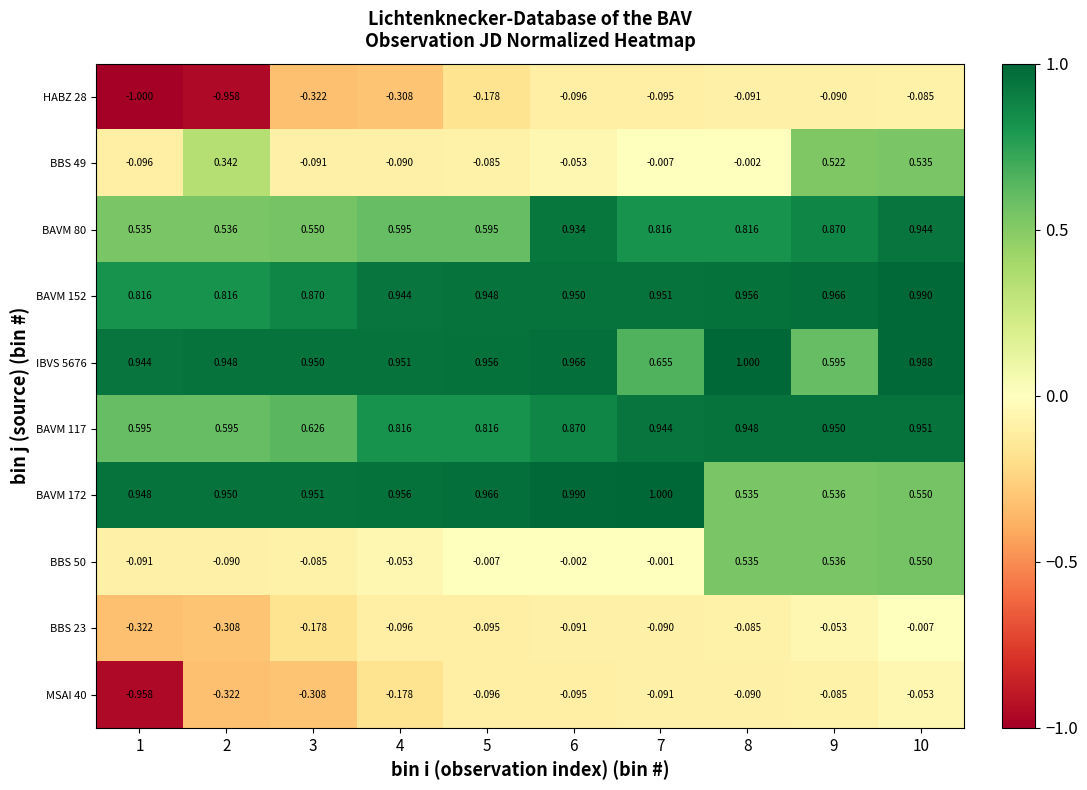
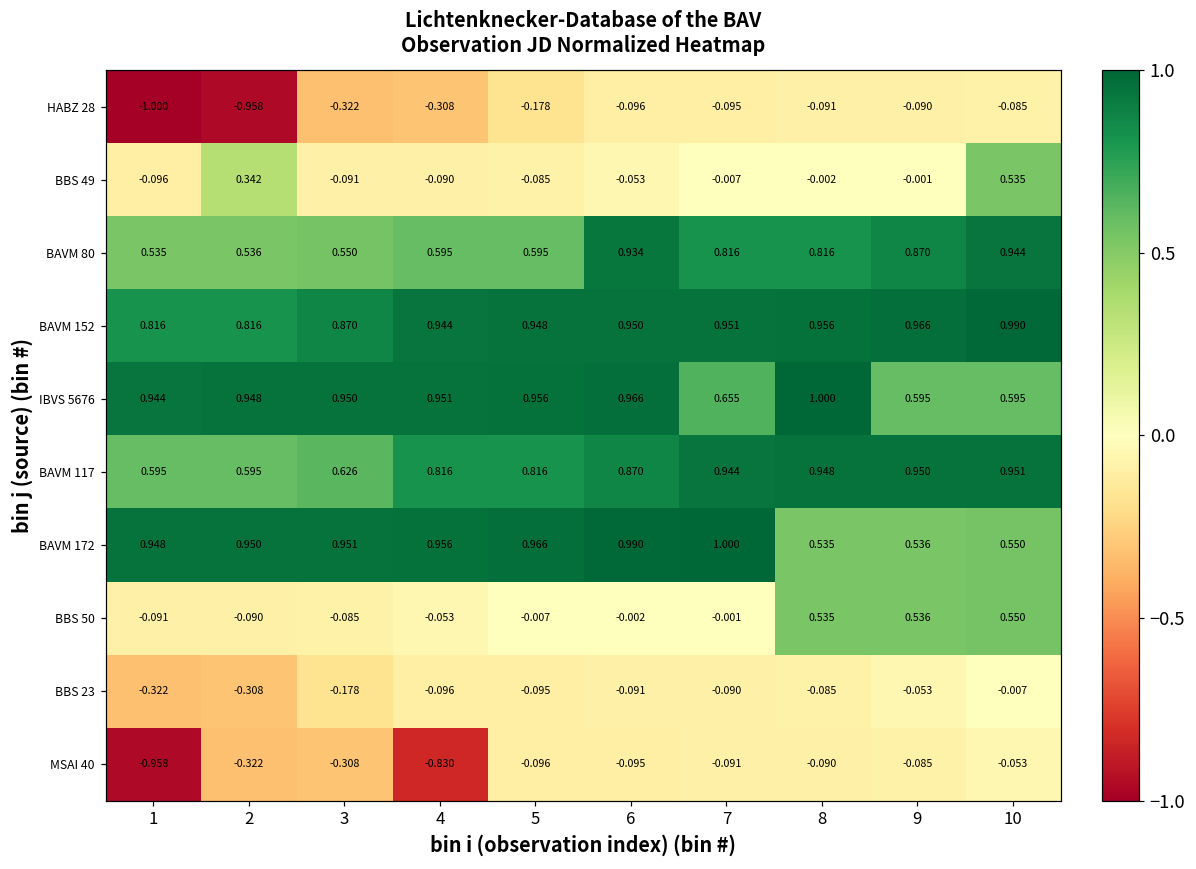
  {
    "HABZ 28": {
      "1": -1.000,
      "2": -0.958,
      "3": -0.322,
      "4": -0.308,
      "5": -0.178,
      "6": -0.096,
      "7": -0.095,
      "8": -0.091,
      "9": -0.090,
      "10": -0.085
    },
    "BBS 49": {
      "1": -0.096,
      "2": 0.342,
      "3": -0.091,
      "4": -0.090,
      "5": -0.085,
      "6": -0.053,
      "7": -0.007,
      "8": -0.002,
-     "9": 0.522,
+     "9": -0.001,
      "10": 0.535
    },
    "BAVM 80": {
      "1": 0.535,
      "2": 0.536,
      "3": 0.550,
      "4": 0.595,
      "5": 0.595,
      "6": 0.934,
      "7": 0.816,
      "8": 0.816,
      "9": 0.870,
      "10": 0.944
    },
    "BAVM 152": {
      "1": 0.816,
      "2": 0.816,
      "3": 0.870,
      "4": 0.944,
      "5": 0.948,
      "6": 0.950,
      "7": 0.951,
      "8": 0.956,
      "9": 0.966,
      "10": 0.990
    },
    "IBVS 5676": {
      "1": 0.944,
      "2": 0.948,
      "3": 0.950,
      "4": 0.951,
      "5": 0.956,
      "6": 0.966,
      "7": 0.655,
      "8": 1.000,
      "9": 0.595,
-     "10": 0.988
+     "10": 0.595
    },
    "BAVM 117": {
      "1": 0.595,
      "2": 0.595,
      "3": 0.626,
      "4": 0.816,
      "5": 0.816,
      "6": 0.870,
      "7": 0.944,
      "8": 0.948,
      "9": 0.950,
      "10": 0.951
    },
    "BAVM 172": {
      "1": 0.948,
      "2": 0.950,
      "3": 0.951,
      "4": 0.956,
      "5": 0.966,
      "6": 0.990,
      "7": 1.000,
      "8": 0.535,
      "9": 0.536,
      "10": 0.550
    },
    "BBS 50": {
      "1": -0.091,
      "2": -0.090,
      "3": -0.085,
      "4": -0.053,
      "5": -0.007,
      "6": -0.002,
      "7": -0.001,
      "8": 0.535,
      "9": 0.536,
      "10": 0.550
    },
    "BBS 23": {
      "1": -0.322,
      "2": -0.308,
      "3": -0.178,
      "4": -0.096,
      "5": -0.095,
      "6": -0.091,
      "7": -0.090,
      "8": -0.085,
      "9": -0.053,
      "10": -0.007
    },
    "MSAI 40": {
      "1": -0.958,
      "2": -0.322,
      "3": -0.308,
-     "4": -0.178,
+     "4": -0.830,
      "5": -0.096,
      "6": -0.095,
      "7": -0.091,
      "8": -0.090,
      "9": -0.085,
      "10": -0.053
    }
  }
